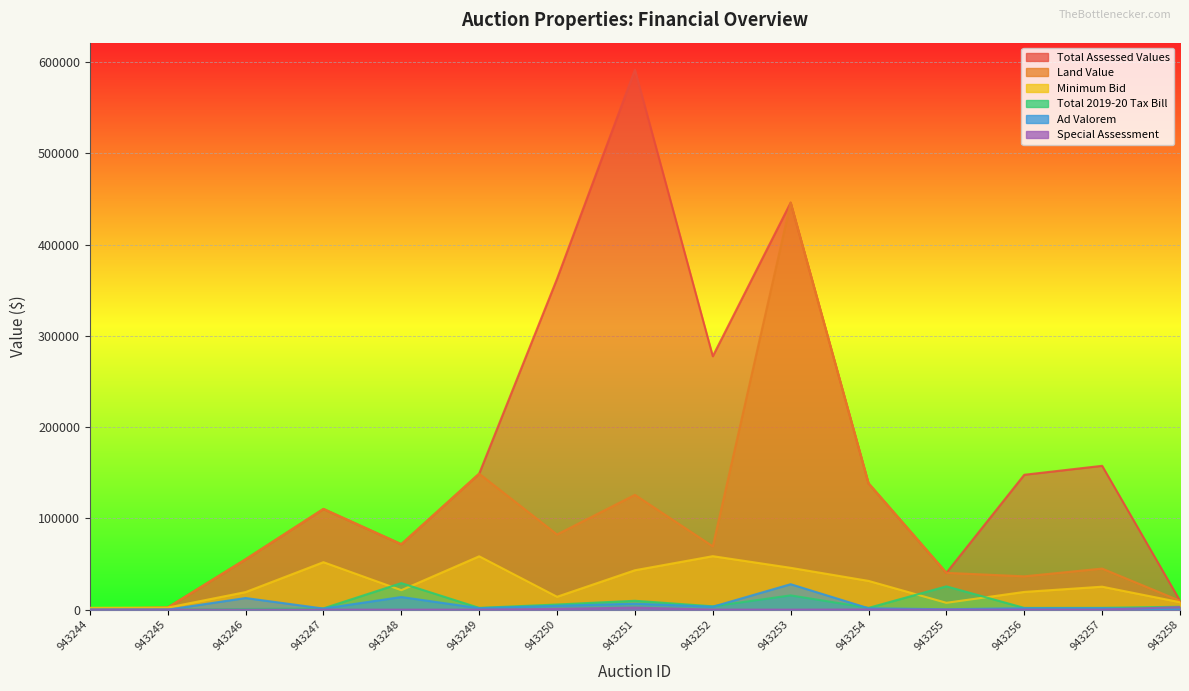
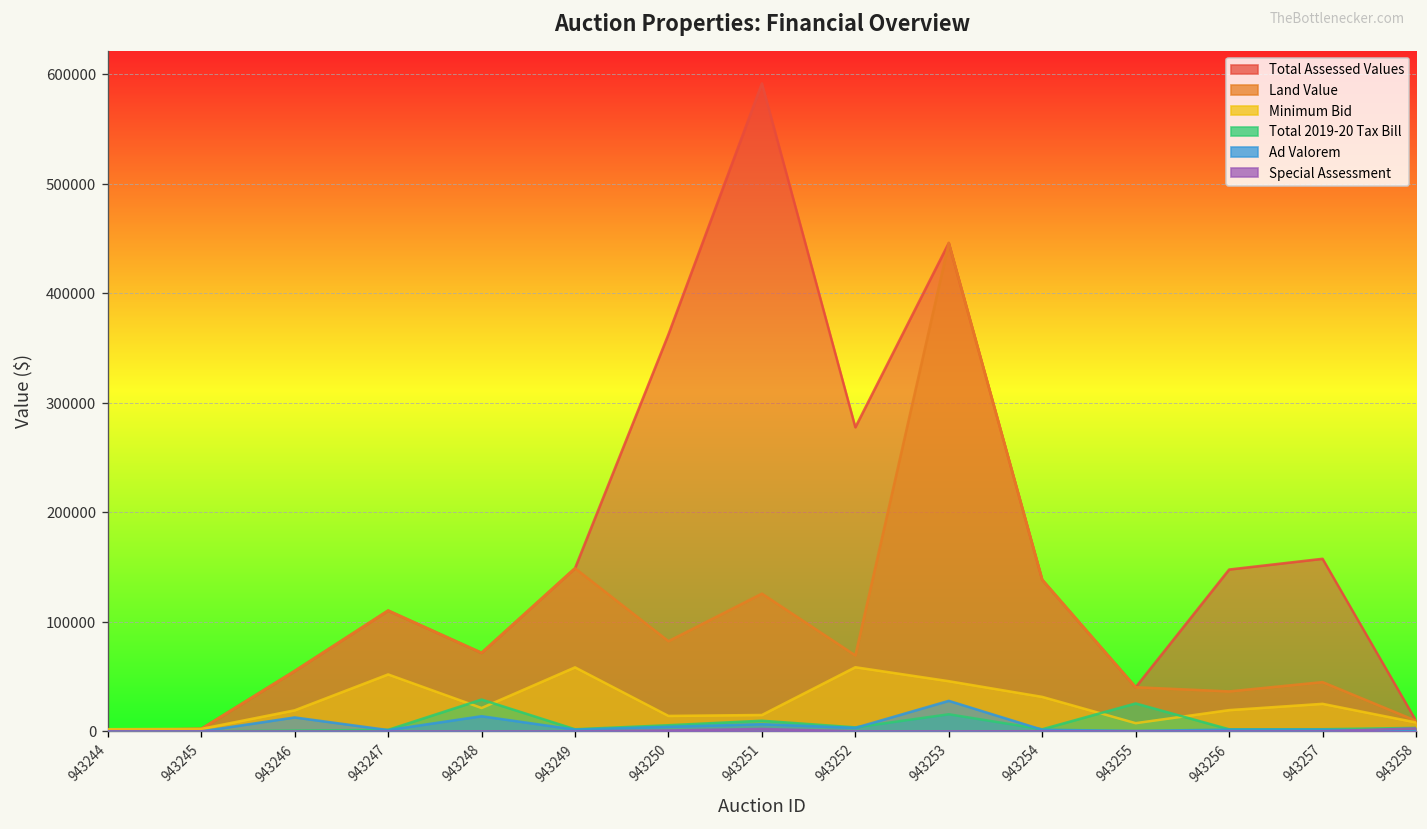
  {
    "Minimum Bid": {
      "943246": 20000,
      "943247": 50000,
      "943248": 20000,
      "943249": 60000,
      "943250": 10000,
-     "943251": 40000,
+     "943251": 10000,
      "943252": 60000,
      "943253": 50000,
      "943254": 30000,
      "943255": 10000,
      "943256": 20000,
      "943257": 30000
    },
    "Total 2019-20 Tax Bill": {
      "943248": 30000,
      "943251": 10000,
      "943253": 20000,
      "943255": 30000
    },
    "Ad Valorem": {
      "943246": 10000,
      "943248": 10000,
      "943251": 10000,
      "943253": 30000
    },
    "Special Assessment": {
      "943248": 0,
      "943250": 0,
      "943251": 0,
      "943252": 0,
      "943253": 0
    }
  }
